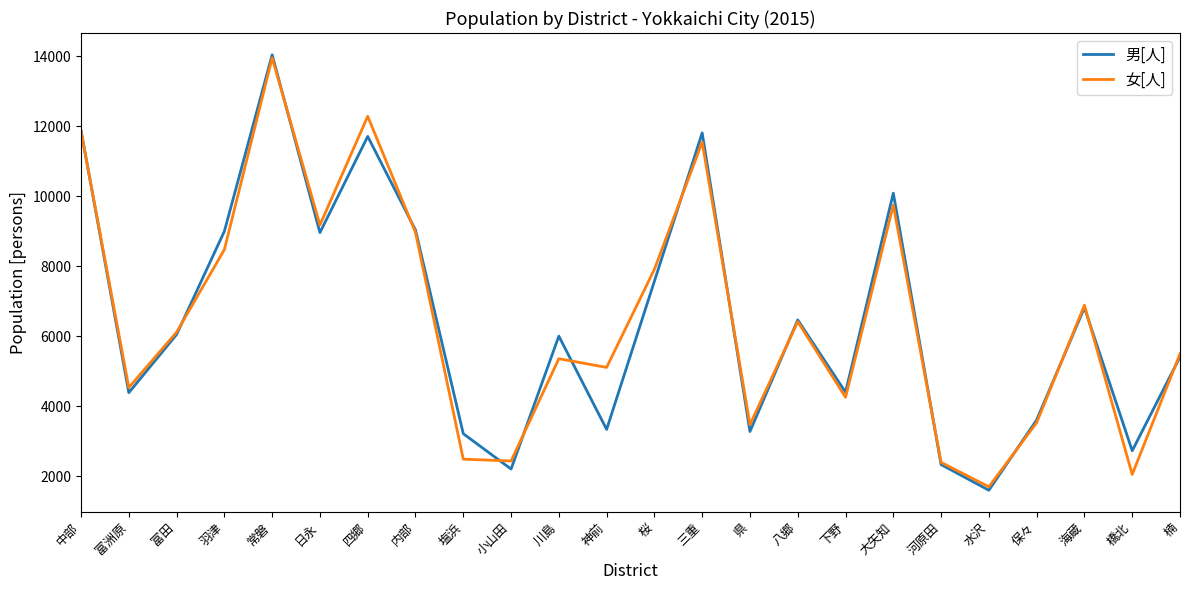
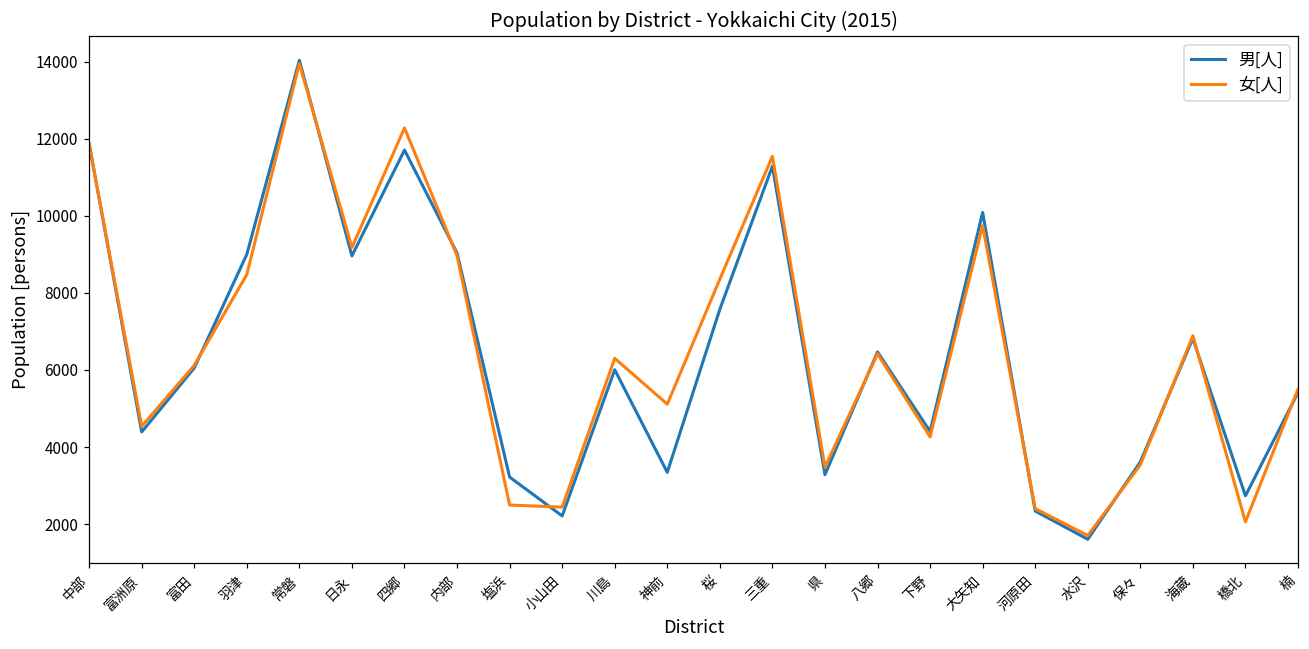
  {
    "男[人]": {
      "富洲原": 4400,
      "羽津": 9000,
      "常磐": 14000,
      "日永": 9000,
      "四郷": 11700,
      "塩浜": 3200,
      "小山田": 2200,
      "川島": 6000,
      "神前": 3300,
      "桜": 7600,
-     "三重": 11800,
+     "三重": 11300,
      "県": 3300,
      "下野": 4400,
      "大矢知": 10100,
      "水沢": 1600,
      "保々": 3600,
      "橋北": 2700,
      "楠": 5400
    },
    "女[人]": {
      "富洲原": 4500,
      "羽津": 8500,
      "常磐": 13900,
      "日永": 9200,
      "四郷": 12300,
      "塩浜": 2500,
      "小山田": 2400,
-     "川島": 5400,
+     "川島": 6300,
      "神前": 5100,
-     "桜": 7900,
+     "桜": 8400,
      "三重": 11500,
      "県": 3500,
      "下野": 4300,
      "大矢知": 9700,
      "水沢": 1700,
      "保々": 3500,
      "橋北": 2100,
      "楠": 5500
    }
  }
